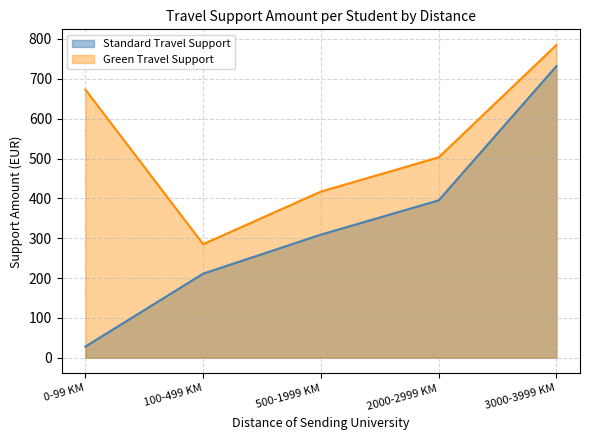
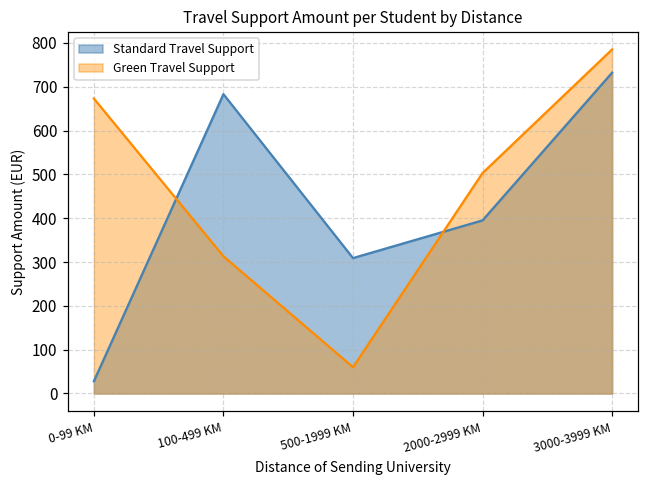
  {
    "Standard Travel Support": {
      "0-99 KM": 30,
-     "100-499 KM": 210,
+     "100-499 KM": 680,
      "500-1999 KM": 310,
      "2000-2999 KM": 400,
      "3000-3999 KM": 730
    },
    "Green Travel Support": {
      "0-99 KM": 670,
-     "100-499 KM": 290,
-     "500-1999 KM": 420,
+     "100-499 KM": 310,
+     "500-1999 KM": 60,
      "2000-2999 KM": 500,
      "3000-3999 KM": 790
    }
  }
